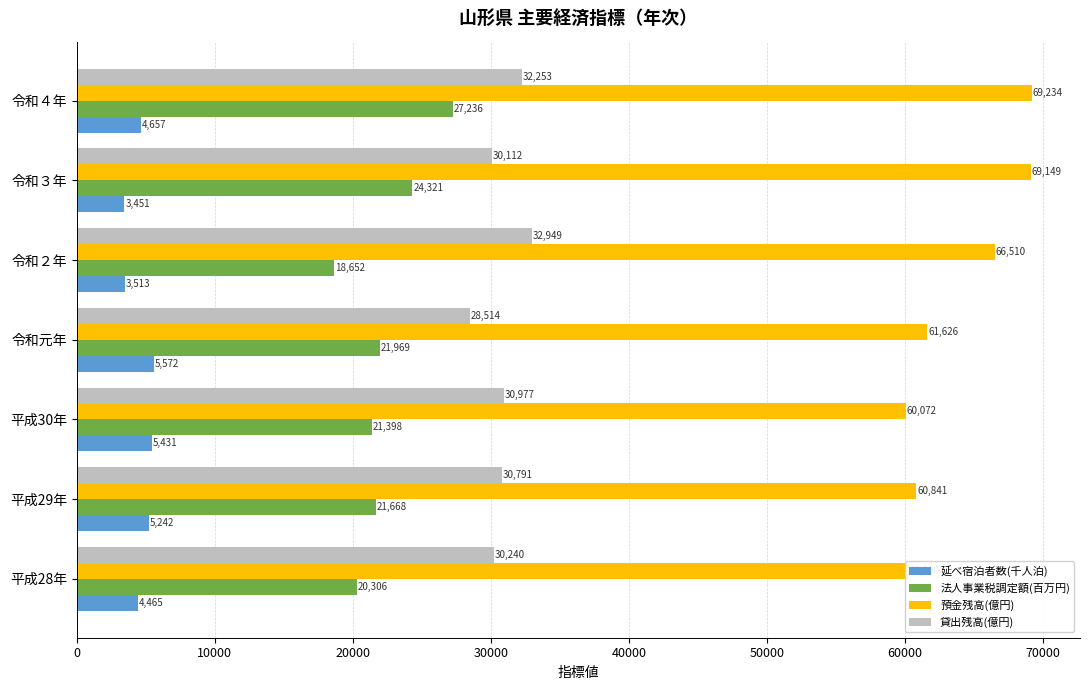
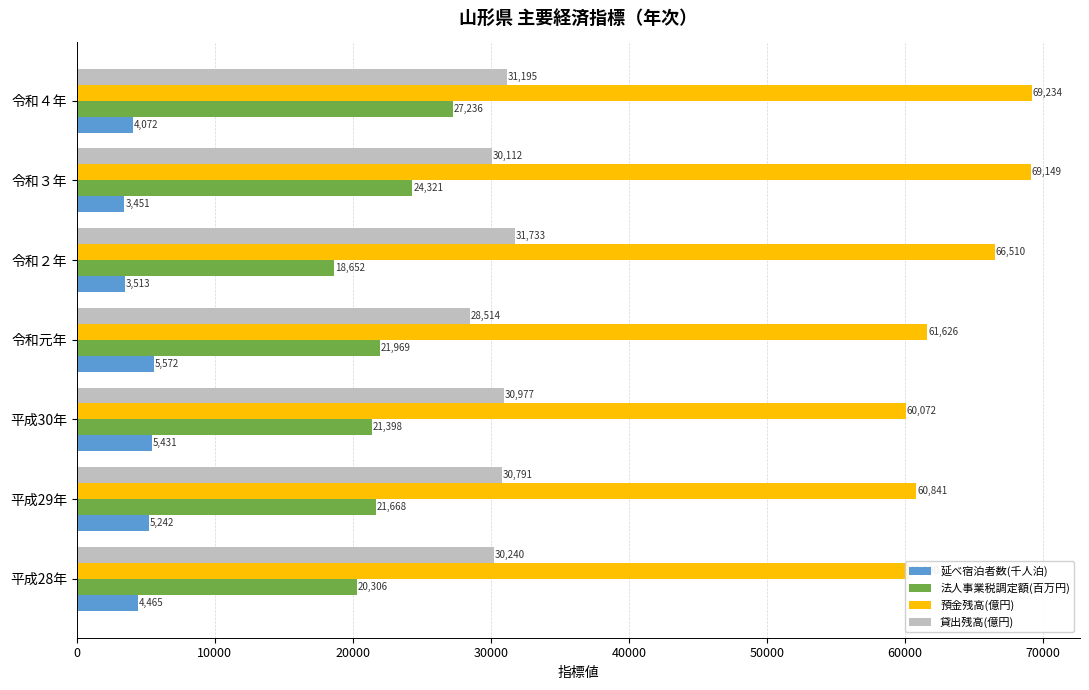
  {
    "延べ宿泊者数(千人泊)": {
-     "令和４年": "4,657",
+     "令和４年": "4,072",
      "令和３年": "3,451",
      "令和２年": "3,513",
      "令和元年": "5,572",
      "平成30年": "5,431",
      "平成29年": "5,242",
      "平成28年": "4,465"
    },
    "法人事業税調定額(百万円)": {
      "令和４年": "27,236",
      "令和３年": "24,321",
      "令和２年": "18,652",
      "令和元年": "21,969",
      "平成30年": "21,398",
      "平成29年": "21,668",
      "平成28年": "20,306"
    },
    "預金残高(億円)": {
      "令和４年": "69,234",
      "令和３年": "69,149",
      "令和２年": "66,510",
      "令和元年": "61,626",
      "平成30年": "60,072",
      "平成29年": "60,841"
    },
    "貸出残高(億円)": {
-     "令和４年": "32,253",
+     "令和４年": "31,195",
      "令和３年": "30,112",
-     "令和２年": "32,949",
+     "令和２年": "31,733",
      "令和元年": "28,514",
      "平成30年": "30,977",
      "平成29年": "30,791",
      "平成28年": "30,240"
    }
  }
